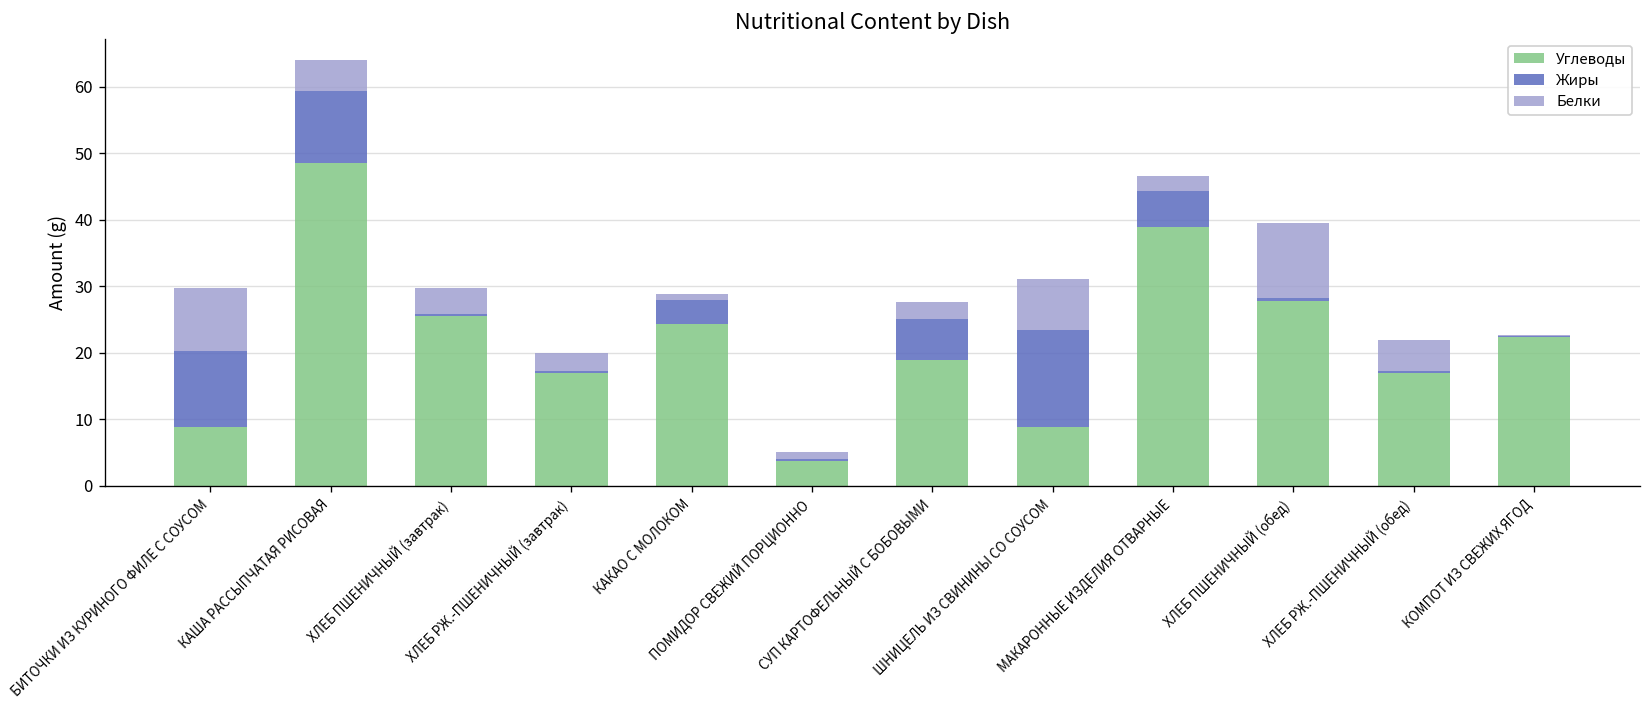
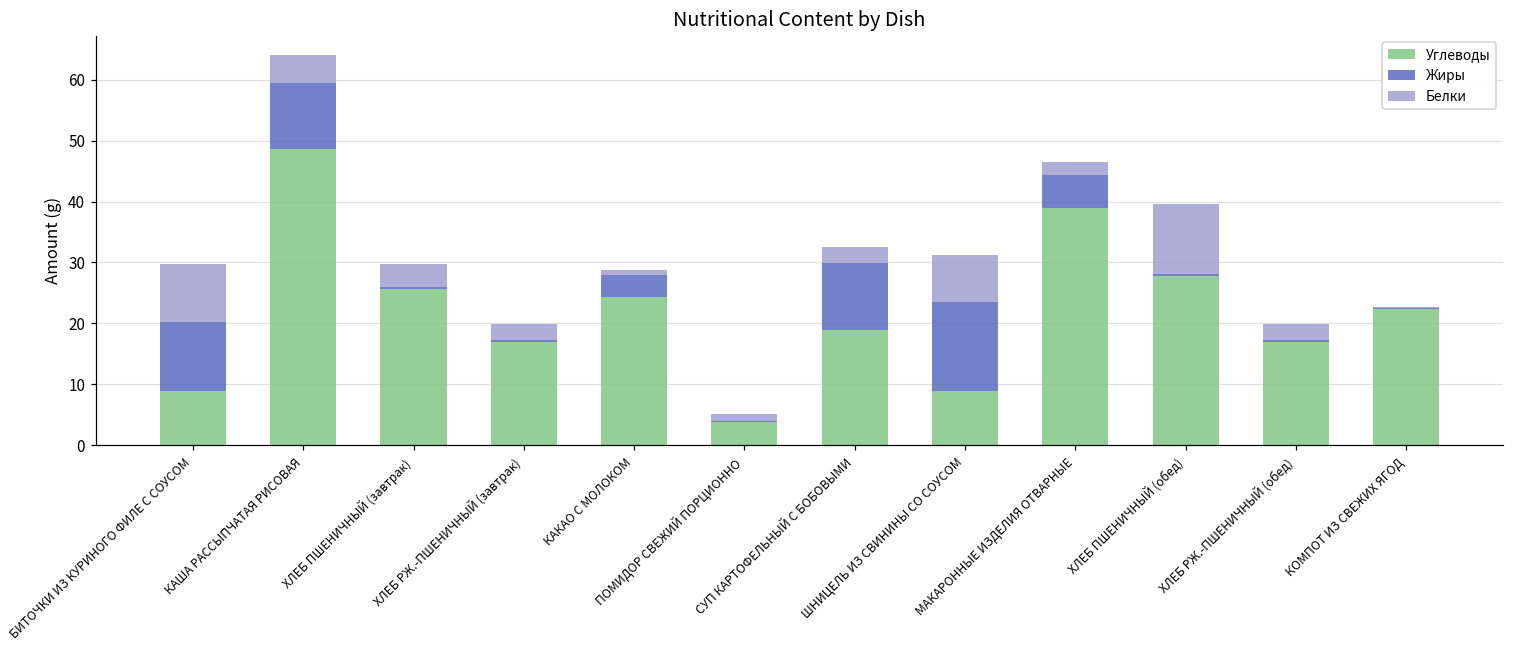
  {
    "Углеводы": {
      "БИТОЧКИ ИЗ КУРИНОГО ФИЛЕ С СОУСОМ": 9,
      "КАША РАССЫПЧАТАЯ РИСОВАЯ": 49,
      "ХЛЕБ ПШЕНИЧНЫЙ (завтрак)": 26,
      "ХЛЕБ РЖ.-ПШЕНИЧНЫЙ (завтрак)": 17,
      "КАКАО С МОЛОКОМ": 24,
      "ПОМИДОР СВЕЖИЙ ПОРЦИОННО": 4,
      "СУП КАРТОФЕЛЬНЫЙ С БОБОВЫМИ": 19,
      "ШНИЦЕЛЬ ИЗ СВИНИНЫ СО СОУСОМ": 9,
      "МАКАРОННЫЕ ИЗДЕЛИЯ ОТВАРНЫЕ": 39,
      "ХЛЕБ ПШЕНИЧНЫЙ (обед)": 28,
      "ХЛЕБ РЖ.-ПШЕНИЧНЫЙ (обед)": 17,
      "КОМПОТ ИЗ СВЕЖИХ ЯГОД": 22
    },
    "Жиры": {
      "БИТОЧКИ ИЗ КУРИНОГО ФИЛЕ С СОУСОМ": 11,
      "КАША РАССЫПЧАТАЯ РИСОВАЯ": 11,
      "КАКАО С МОЛОКОМ": 4,
-     "СУП КАРТОФЕЛЬНЫЙ С БОБОВЫМИ": 6,
+     "СУП КАРТОФЕЛЬНЫЙ С БОБОВЫМИ": 11,
      "ШНИЦЕЛЬ ИЗ СВИНИНЫ СО СОУСОМ": 15,
      "МАКАРОННЫЕ ИЗДЕЛИЯ ОТВАРНЫЕ": 5
    },
    "Белки": {
      "БИТОЧКИ ИЗ КУРИНОГО ФИЛЕ С СОУСОМ": 9,
      "КАША РАССЫПЧАТАЯ РИСОВАЯ": 5,
      "ХЛЕБ ПШЕНИЧНЫЙ (завтрак)": 4,
      "ХЛЕБ РЖ.-ПШЕНИЧНЫЙ (завтрак)": 3,
      "КАКАО С МОЛОКОМ": 1,
      "ПОМИДОР СВЕЖИЙ ПОРЦИОННО": 1,
      "СУП КАРТОФЕЛЬНЫЙ С БОБОВЫМИ": 3,
      "ШНИЦЕЛЬ ИЗ СВИНИНЫ СО СОУСОМ": 8,
      "МАКАРОННЫЕ ИЗДЕЛИЯ ОТВАРНЫЕ": 2,
      "ХЛЕБ ПШЕНИЧНЫЙ (обед)": 11,
-     "ХЛЕБ РЖ.-ПШЕНИЧНЫЙ (обед)": 5
+     "ХЛЕБ РЖ.-ПШЕНИЧНЫЙ (обед)": 3
    }
  }
